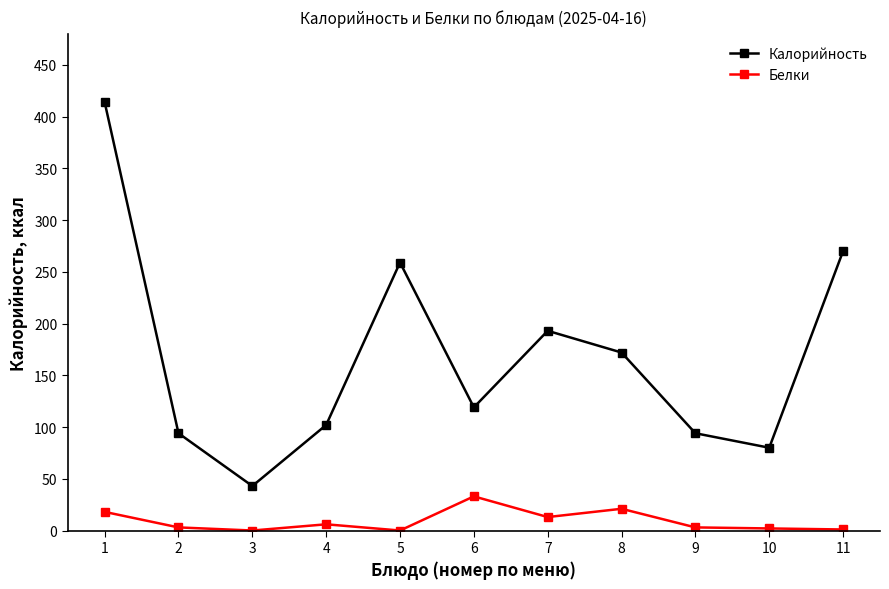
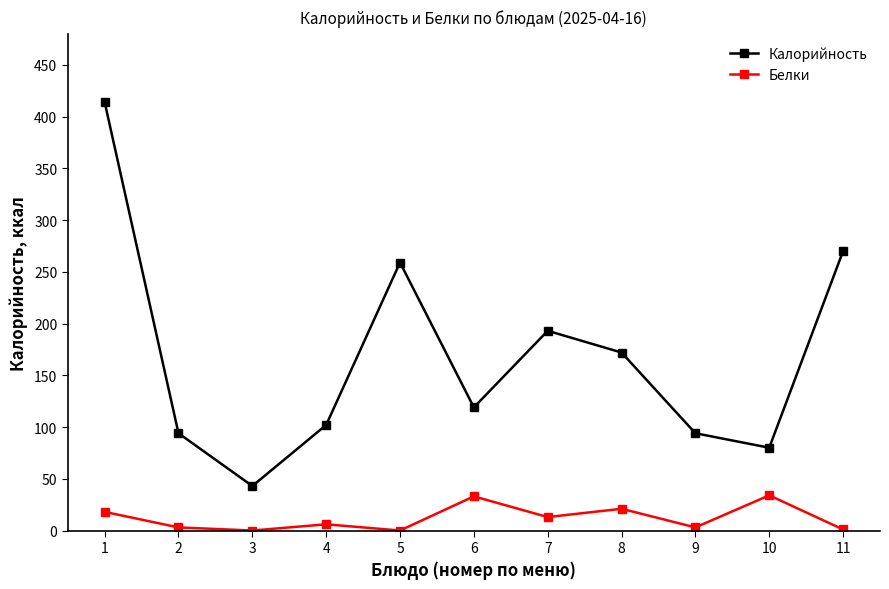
  {
    "Калорийность": {
      "1": 414,
      "2": 94,
      "3": 43,
      "4": 102,
      "5": 259,
      "6": 119,
      "7": 193,
      "8": 172,
      "9": 94,
      "10": 80,
      "11": 270
    },
    "Белки": {
      "1": 18,
      "2": 3,
      "3": 0,
      "4": 6,
      "5": 0,
      "6": 33,
      "7": 13,
      "8": 21,
      "9": 3,
-     "10": 2,
+     "10": 34,
      "11": 1
    }
  }
